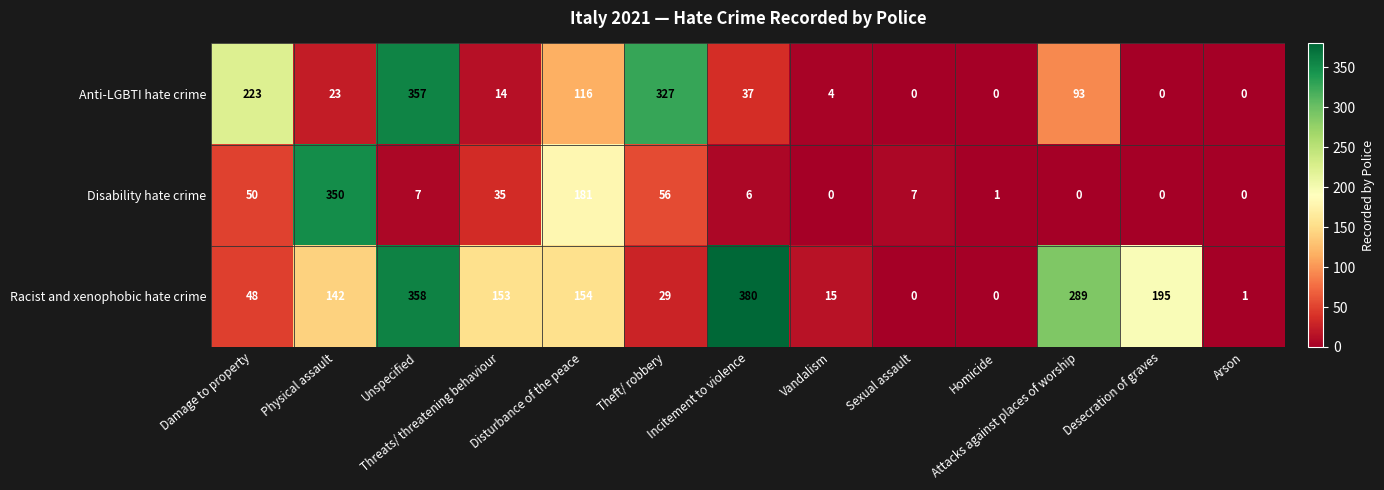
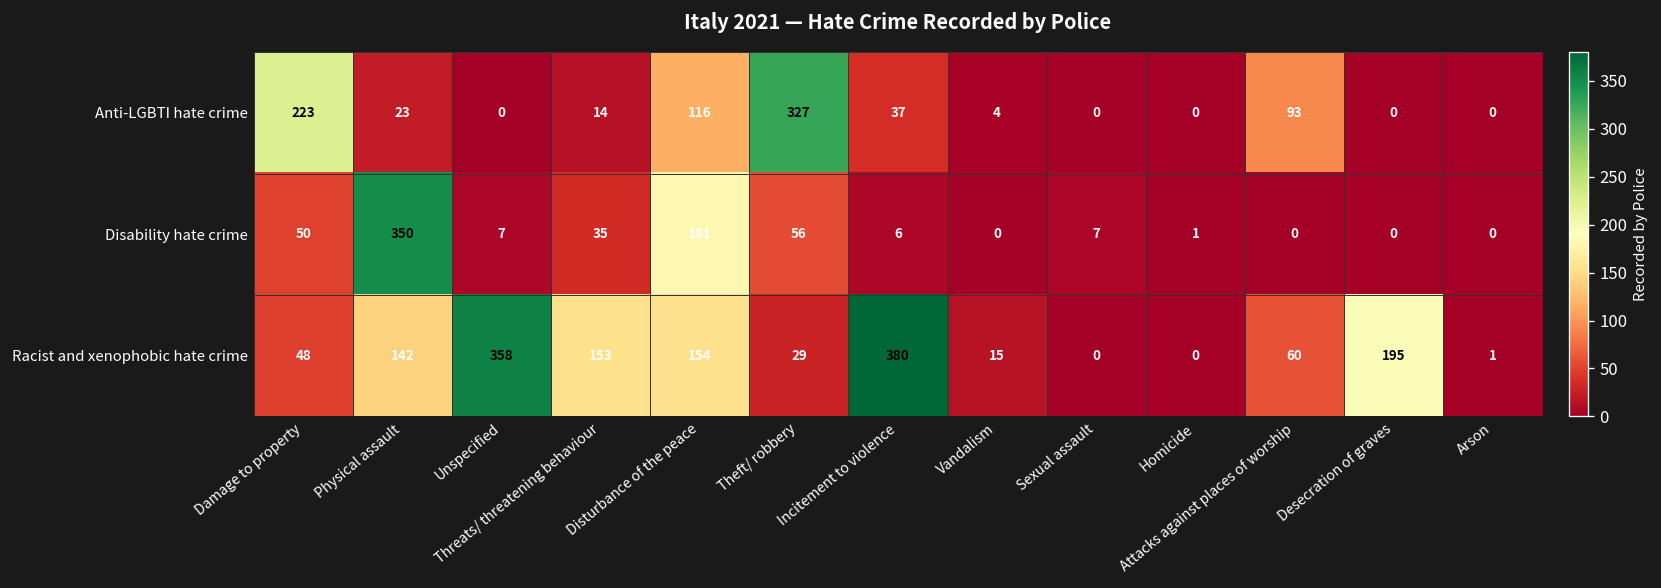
  {
    "Anti-LGBTI hate crime": {
      "Damage to property": 223,
      "Physical assault": 23,
-     "Unspecified": 357,
+     "Unspecified": 0,
      "Threats/ threatening behaviour": 14,
      "Disturbance of the peace": 116,
      "Theft/ robbery": 327,
      "Incitement to violence": 37,
      "Vandalism": 4,
      "Sexual assault": 0,
      "Homicide": 0,
      "Attacks against places of worship": 93,
      "Desecration of graves": 0,
      "Arson": 0
    },
    "Disability hate crime": {
      "Damage to property": 50,
      "Physical assault": 350,
      "Unspecified": 7,
      "Threats/ threatening behaviour": 35,
      "Disturbance of the peace": 181,
      "Theft/ robbery": 56,
      "Incitement to violence": 6,
      "Vandalism": 0,
      "Sexual assault": 7,
      "Homicide": 1,
      "Attacks against places of worship": 0,
      "Desecration of graves": 0,
      "Arson": 0
    },
    "Racist and xenophobic hate crime": {
      "Damage to property": 48,
      "Physical assault": 142,
      "Unspecified": 358,
      "Threats/ threatening behaviour": 153,
      "Disturbance of the peace": 154,
      "Theft/ robbery": 29,
      "Incitement to violence": 380,
      "Vandalism": 15,
      "Sexual assault": 0,
      "Homicide": 0,
-     "Attacks against places of worship": 289,
+     "Attacks against places of worship": 60,
      "Desecration of graves": 195,
      "Arson": 1
    }
  }
